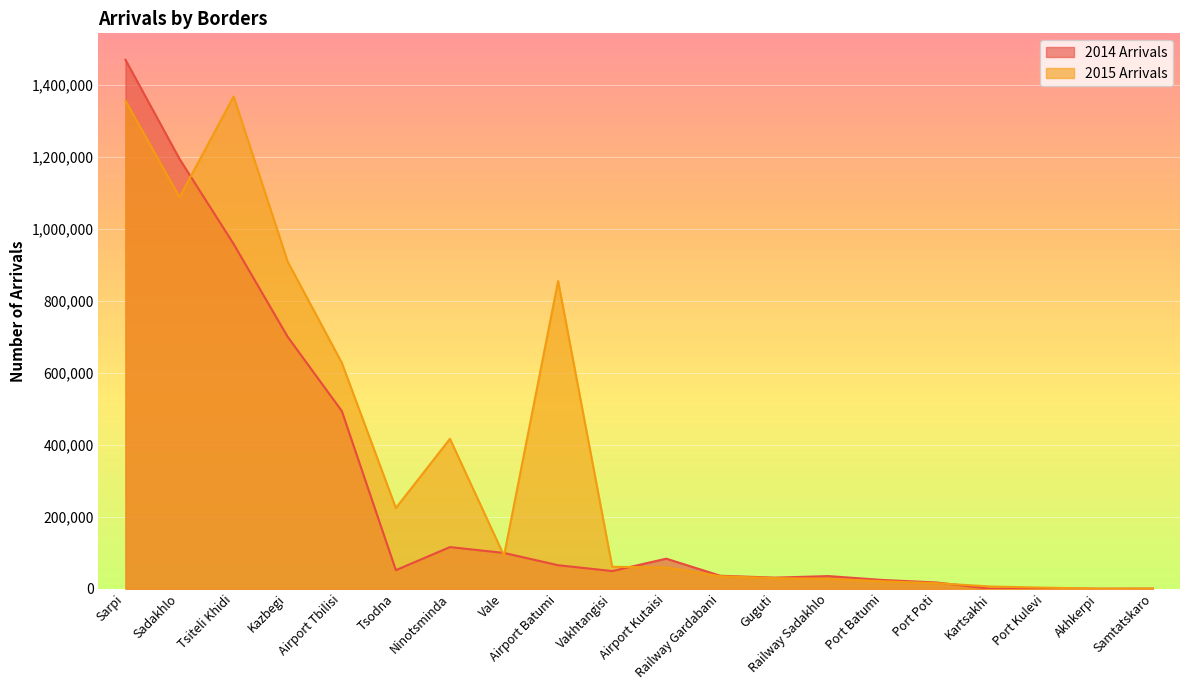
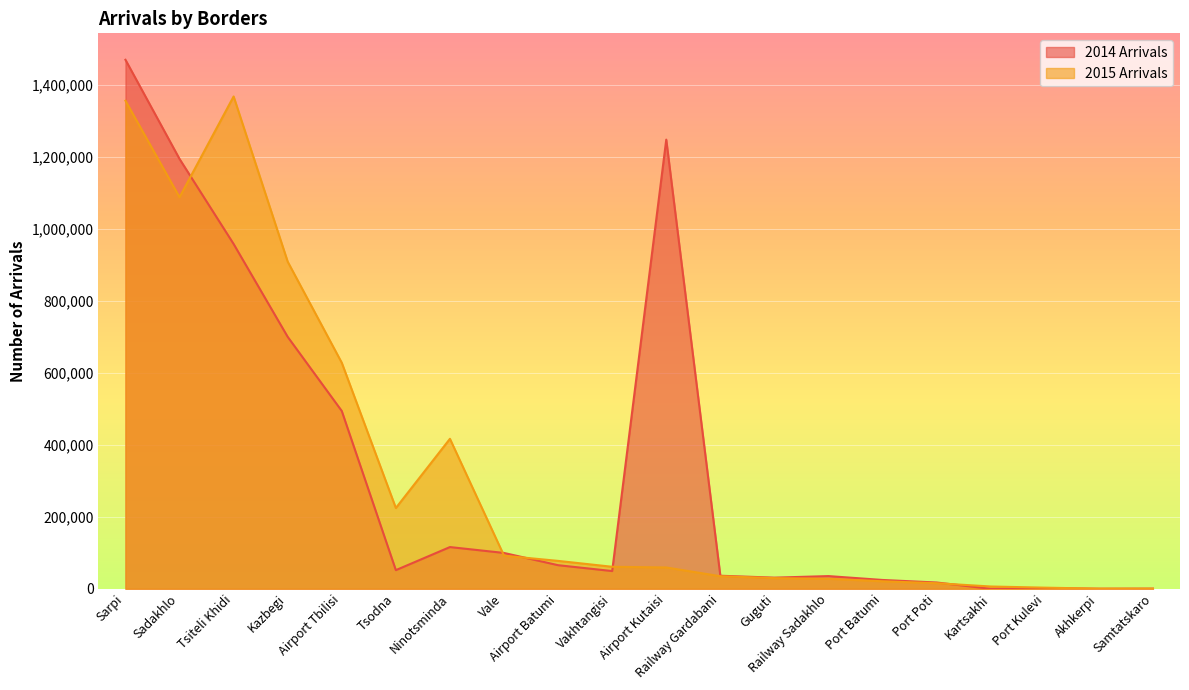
  {
    "2014 Arrivals": {
      "Sarpi": "1,470,000",
      "Sadakhlo": "1,190,000",
      "Tsiteli Khidi": "960,000",
      "Kazbegi": "700,000",
      "Airport Tbilisi": "490,000",
      "Tsodna": "50,000",
      "Ninotsminda": "120,000",
      "Vale": "100,000",
      "Airport Batumi": "70,000",
      "Vakhtangisi": "50,000",
-     "Airport Kutaisi": "80,000",
+     "Airport Kutaisi": "1,250,000",
      "Railway Sadakhlo": "40,000"
    },
    "2015 Arrivals": {
      "Sarpi": "1,360,000",
      "Sadakhlo": "1,090,000",
      "Tsiteli Khidi": "1,370,000",
      "Kazbegi": "910,000",
      "Airport Tbilisi": "630,000",
      "Tsodna": "220,000",
      "Ninotsminda": "420,000",
      "Vale": "90,000",
-     "Airport Batumi": "850,000",
+     "Airport Batumi": "80,000",
      "Vakhtangisi": "60,000",
      "Airport Kutaisi": "60,000",
      "Railway Sadakhlo": "30,000"
    }
  }
